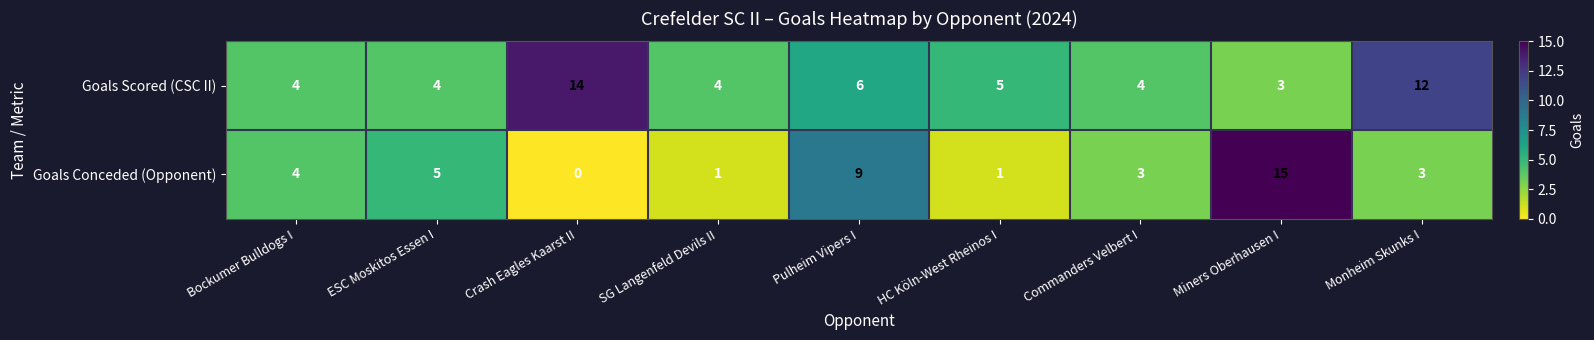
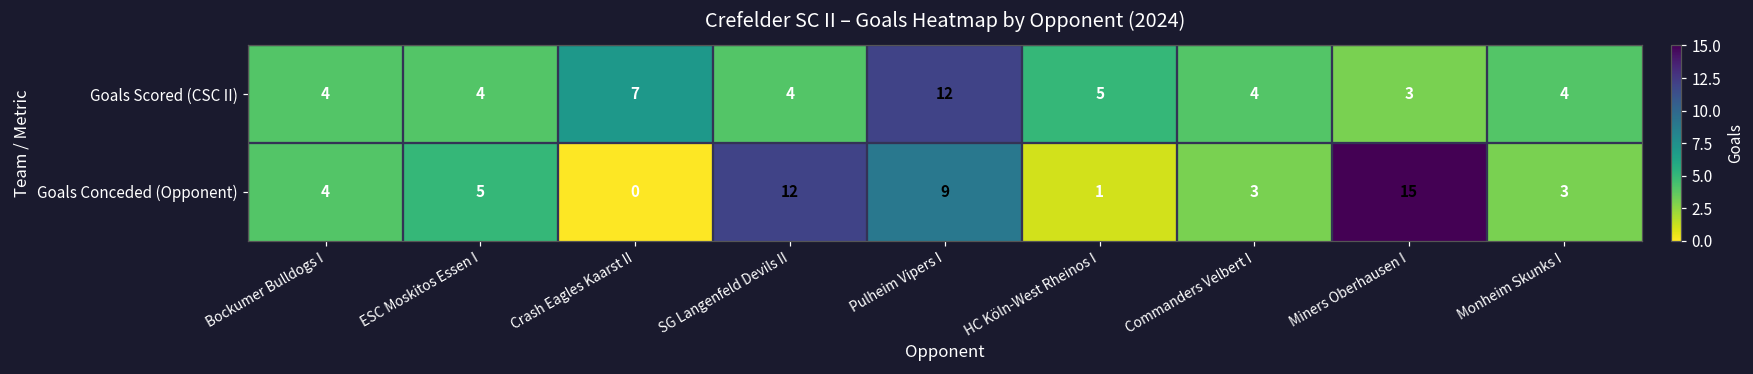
  {
    "Goals Scored (CSC II)": {
      "Bockumer Bulldogs I": 4,
      "ESC Moskitos Essen I": 4,
-     "Crash Eagles Kaarst II": 14,
+     "Crash Eagles Kaarst II": 7,
      "SG Langenfeld Devils II": 4,
-     "Pulheim Vipers I": 6,
+     "Pulheim Vipers I": 12,
      "HC Köln-West Rheinos I": 5,
      "Commanders Velbert I": 4,
      "Miners Oberhausen I": 3,
-     "Monheim Skunks I": 12
+     "Monheim Skunks I": 4
    },
    "Goals Conceded (Opponent)": {
      "Bockumer Bulldogs I": 4,
      "ESC Moskitos Essen I": 5,
      "Crash Eagles Kaarst II": 0,
-     "SG Langenfeld Devils II": 1,
+     "SG Langenfeld Devils II": 12,
      "Pulheim Vipers I": 9,
      "HC Köln-West Rheinos I": 1,
      "Commanders Velbert I": 3,
      "Miners Oberhausen I": 15,
      "Monheim Skunks I": 3
    }
  }
